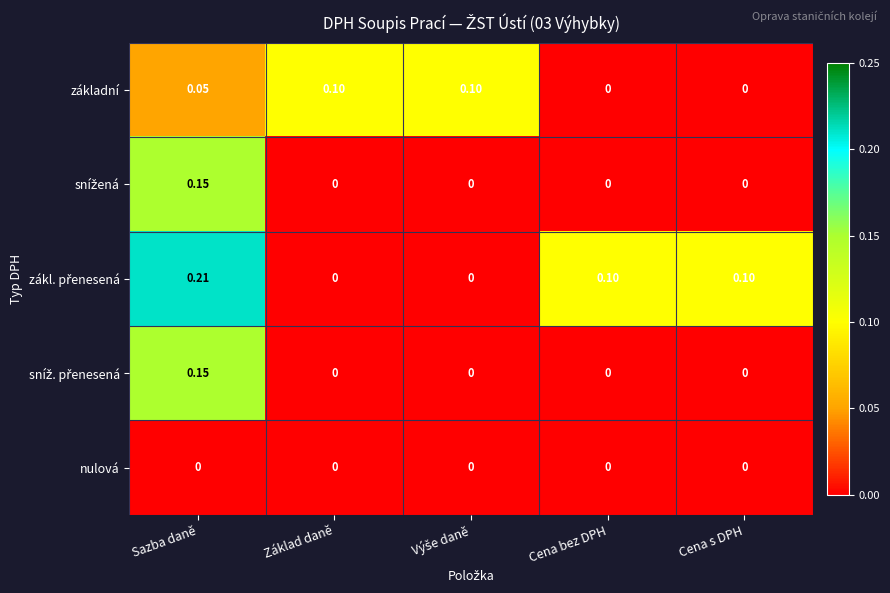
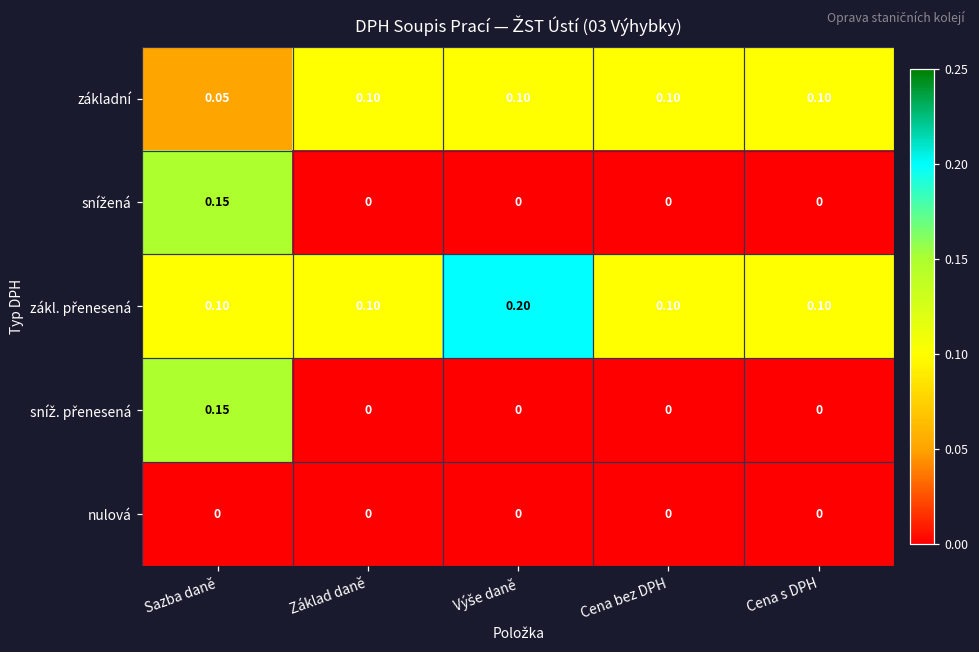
  {
    "základní": {
      "Sazba daně": 0.05,
      "Základ daně": 0.10,
      "Výše daně": 0.10,
-     "Cena bez DPH": 0,
-     "Cena s DPH": 0
+     "Cena bez DPH": 0.10,
+     "Cena s DPH": 0.10
    },
    "snížená": {
      "Sazba daně": 0.15,
      "Základ daně": 0,
      "Výše daně": 0,
      "Cena bez DPH": 0,
      "Cena s DPH": 0
    },
    "zákl. přenesená": {
-     "Sazba daně": 0.21,
-     "Základ daně": 0,
-     "Výše daně": 0,
+     "Sazba daně": 0.10,
+     "Základ daně": 0.10,
+     "Výše daně": 0.20,
      "Cena bez DPH": 0.10,
      "Cena s DPH": 0.10
    },
    "sníž. přenesená": {
      "Sazba daně": 0.15,
      "Základ daně": 0,
      "Výše daně": 0,
      "Cena bez DPH": 0,
      "Cena s DPH": 0
    },
    "nulová": {
      "Sazba daně": 0,
      "Základ daně": 0,
      "Výše daně": 0,
      "Cena bez DPH": 0,
      "Cena s DPH": 0
    }
  }
